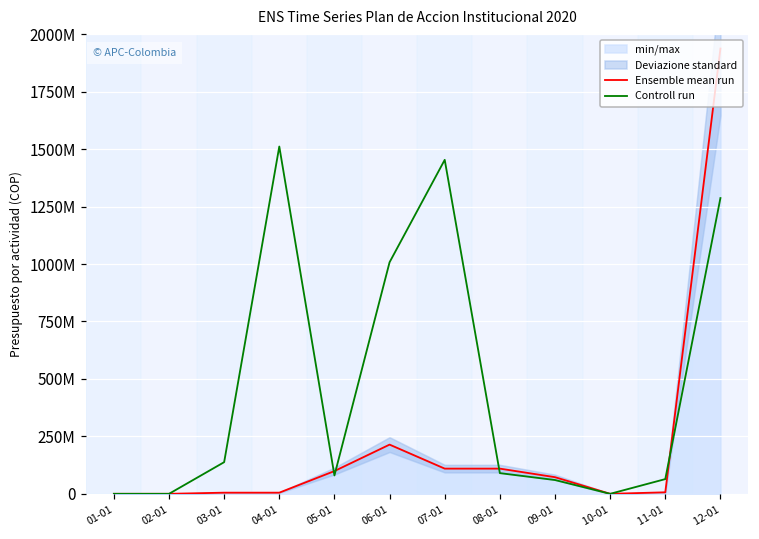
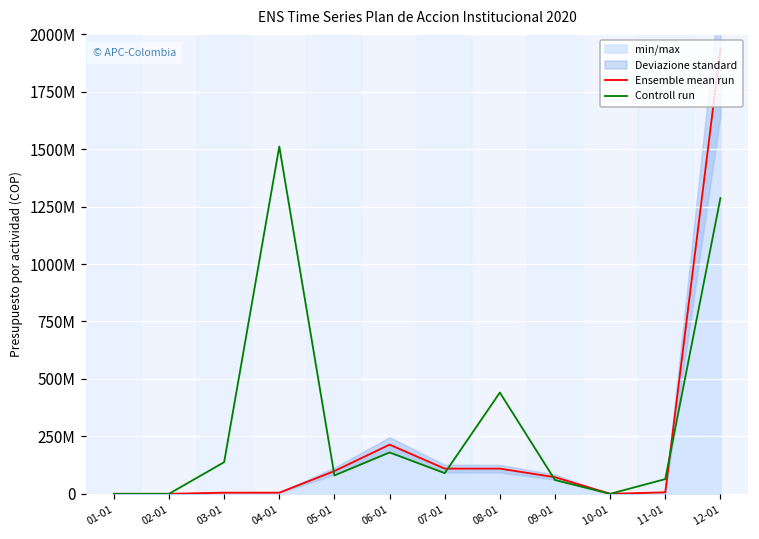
  {
    "Controll run": {
      "03-01": 140000000,
      "04-01": 1510000000,
      "05-01": 80000000,
-     "06-01": 1010000000,
-     "07-01": 1450000000,
-     "08-01": 90000000,
+     "06-01": 180000000,
+     "07-01": 90000000,
+     "08-01": 440000000,
      "09-01": 60000000,
      "11-01": 60000000,
      "12-01": 1290000000
    }
  }
